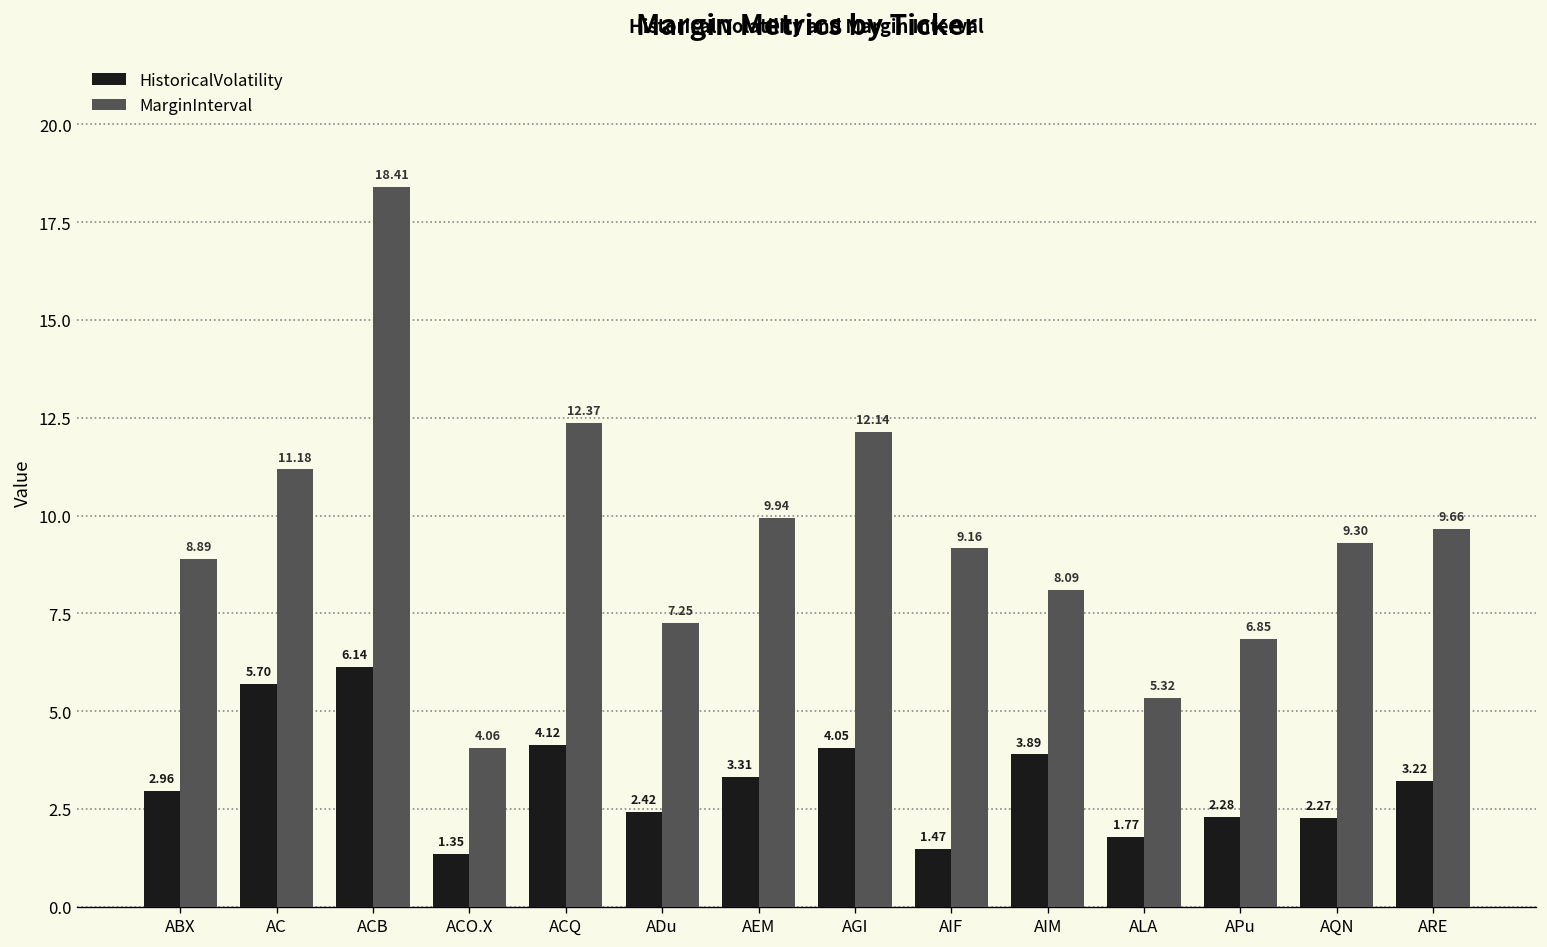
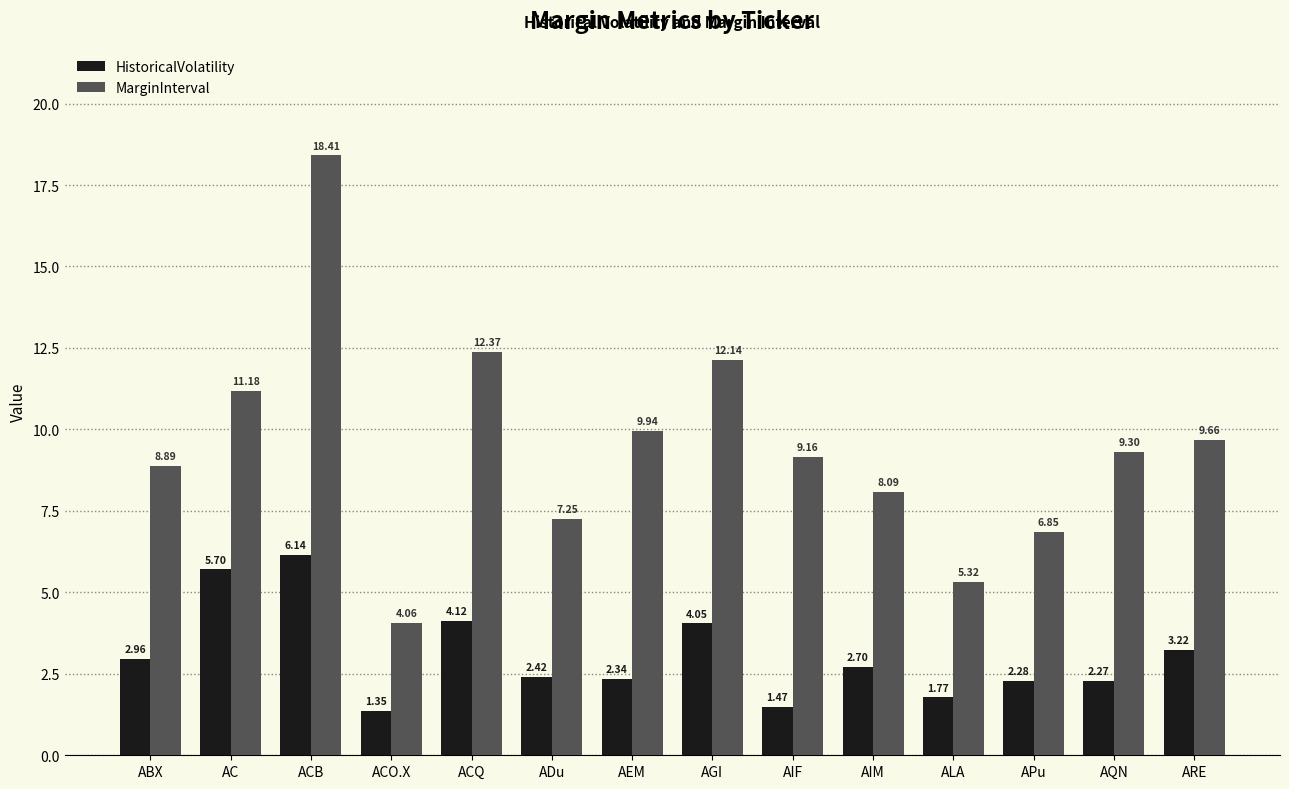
  {
    "HistoricalVolatility": {
      "ABX": 2.96,
      "AC": 5.70,
      "ACB": 6.14,
      "ACO.X": 1.35,
      "ACQ": 4.12,
      "ADu": 2.42,
-     "AEM": 3.31,
+     "AEM": 2.34,
      "AGI": 4.05,
      "AIF": 1.47,
-     "AIM": 3.89,
+     "AIM": 2.70,
      "ALA": 1.77,
      "APu": 2.28,
      "AQN": 2.27,
      "ARE": 3.22
    },
    "MarginInterval": {
      "ABX": 8.89,
      "AC": 11.18,
      "ACB": 18.41,
      "ACO.X": 4.06,
      "ACQ": 12.37,
      "ADu": 7.25,
      "AEM": 9.94,
      "AGI": 12.14,
      "AIF": 9.16,
      "AIM": 8.09,
      "ALA": 5.32,
      "APu": 6.85,
      "AQN": 9.30,
      "ARE": 9.66
    }
  }
